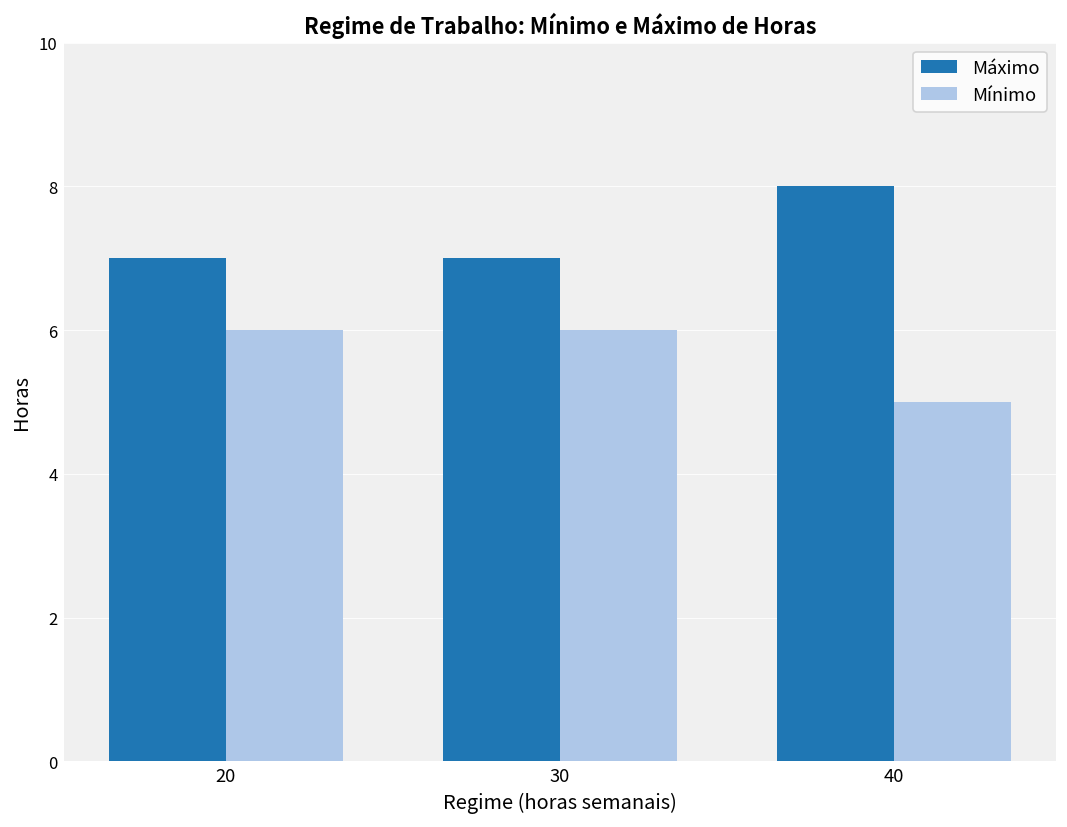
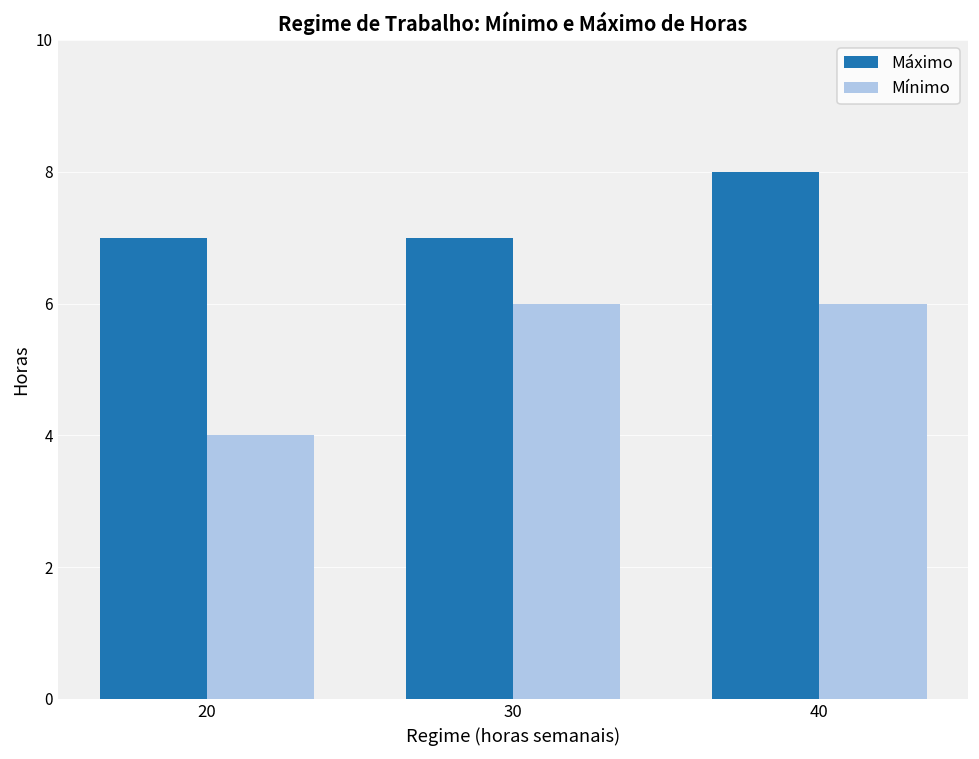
  {
    "Máximo": {
      "20": 7,
      "30": 7,
      "40": 8
    },
    "Mínimo": {
-     "20": 6,
+     "20": 4,
      "30": 6,
-     "40": 5
+     "40": 6
    }
  }
